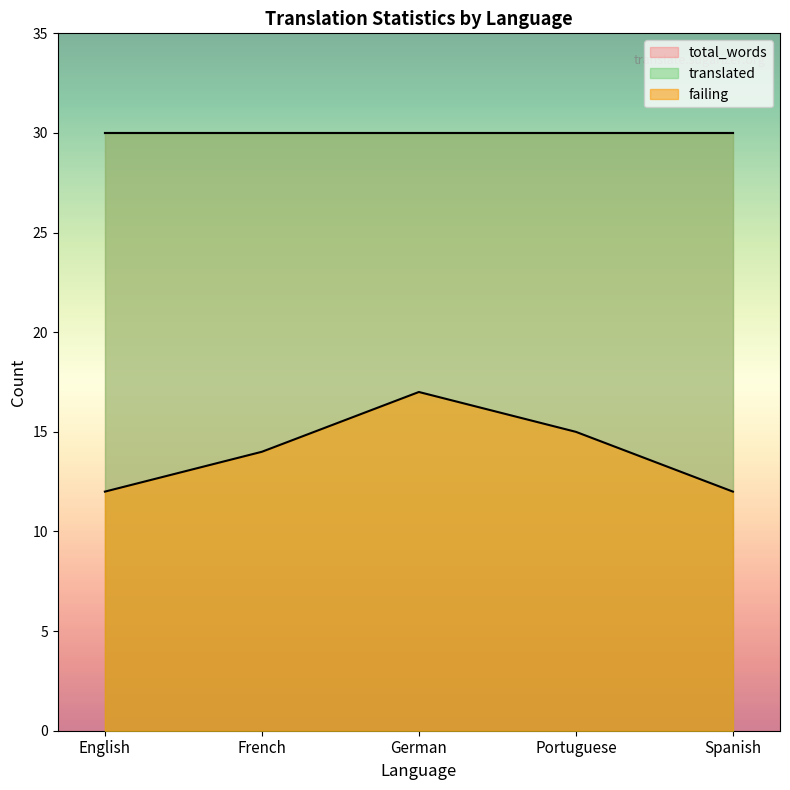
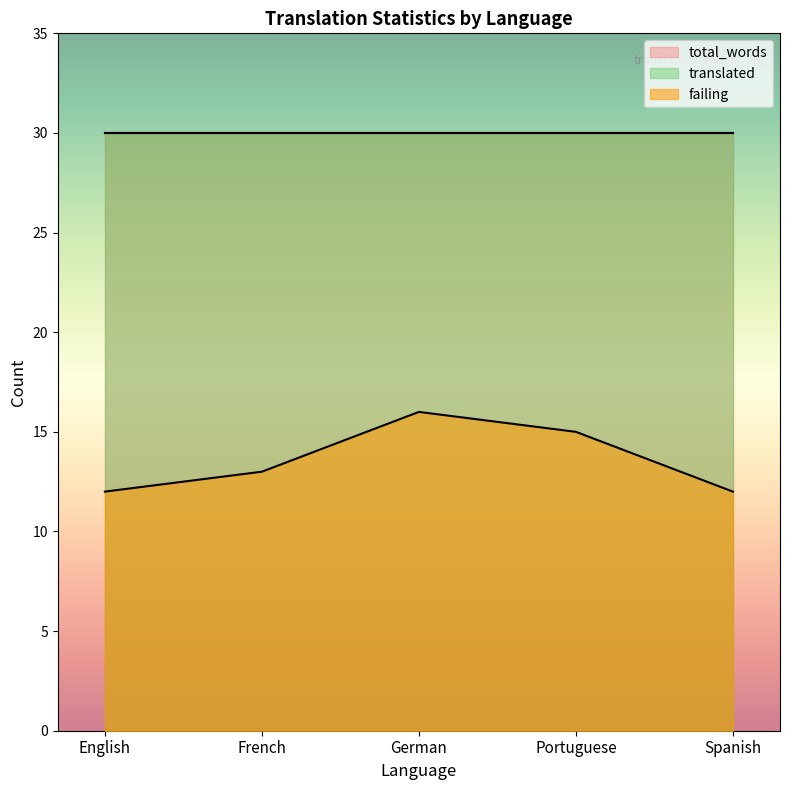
  {
    "translated": {
      "English": 30,
      "French": 30,
      "German": 30,
      "Portuguese": 30,
      "Spanish": 30
    },
    "failing": {
      "English": 12,
-     "French": 14,
-     "German": 17,
+     "French": 13,
+     "German": 16,
      "Portuguese": 15,
      "Spanish": 12
    }
  }
